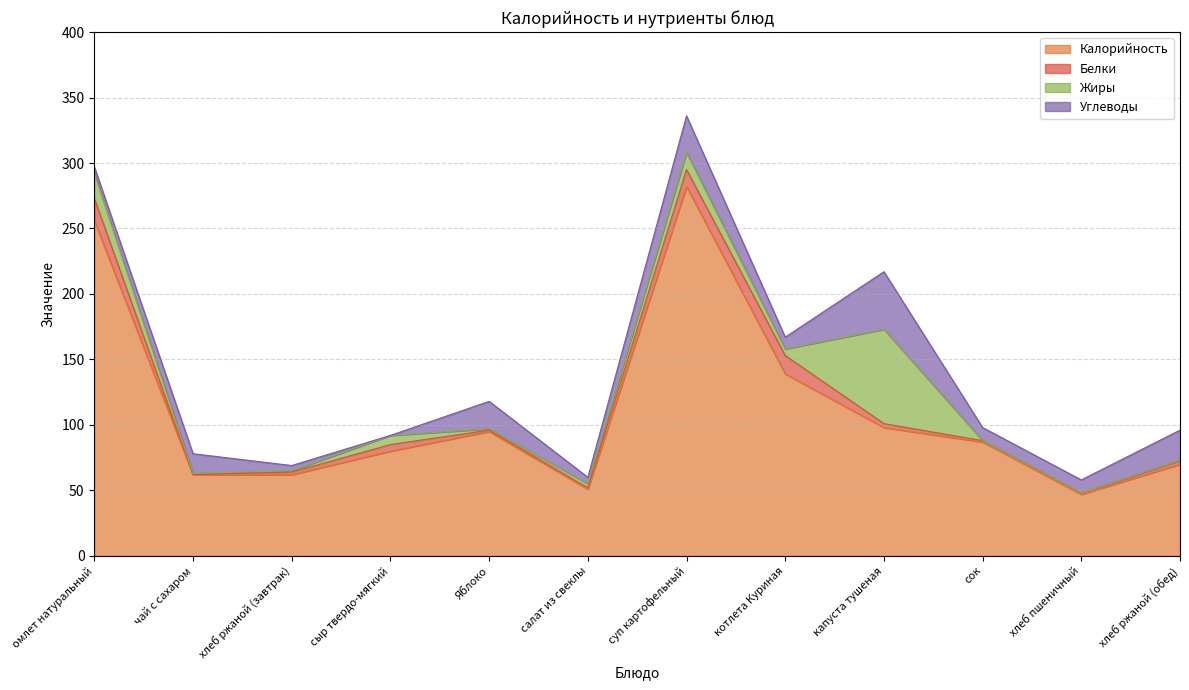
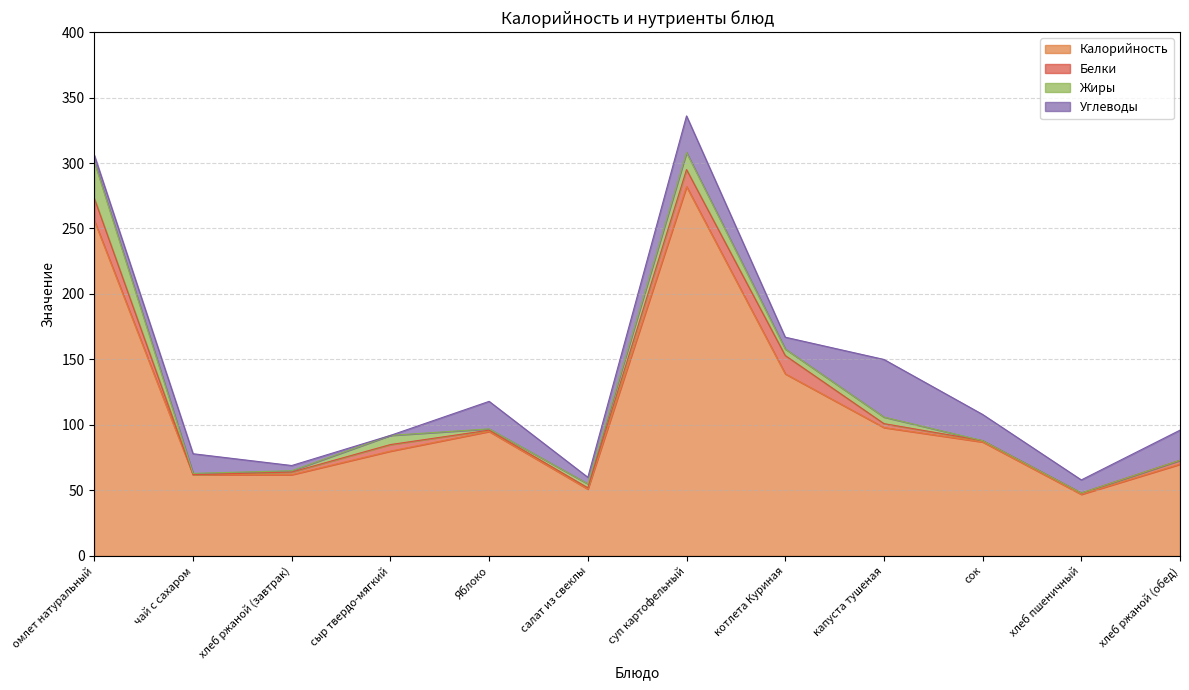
  {
    "Жиры": {
-     "омлет натуральный": 19,
+     "омлет натуральный": 28,
      "салат из свеклы": 3,
      "суп картофельный": 13,
      "котлета Куриная": 5,
-     "капуста тушеная": 72
+     "капуста тушеная": 5
    },
    "Углеводы": {
      "омлет натуральный": 5,
      "чай с сахаром": 15,
      "хлеб ржаной (завтрак)": 4,
      "Яблоко": 21,
      "салат из свеклы": 5,
      "суп картофельный": 28,
      "котлета Куриная": 9,
      "капуста тушеная": 44,
-     "сок": 10,
+     "сок": 20,
      "хлеб пшеничный": 10,
      "хлеб ржаной (обед)": 23
    }
  }
